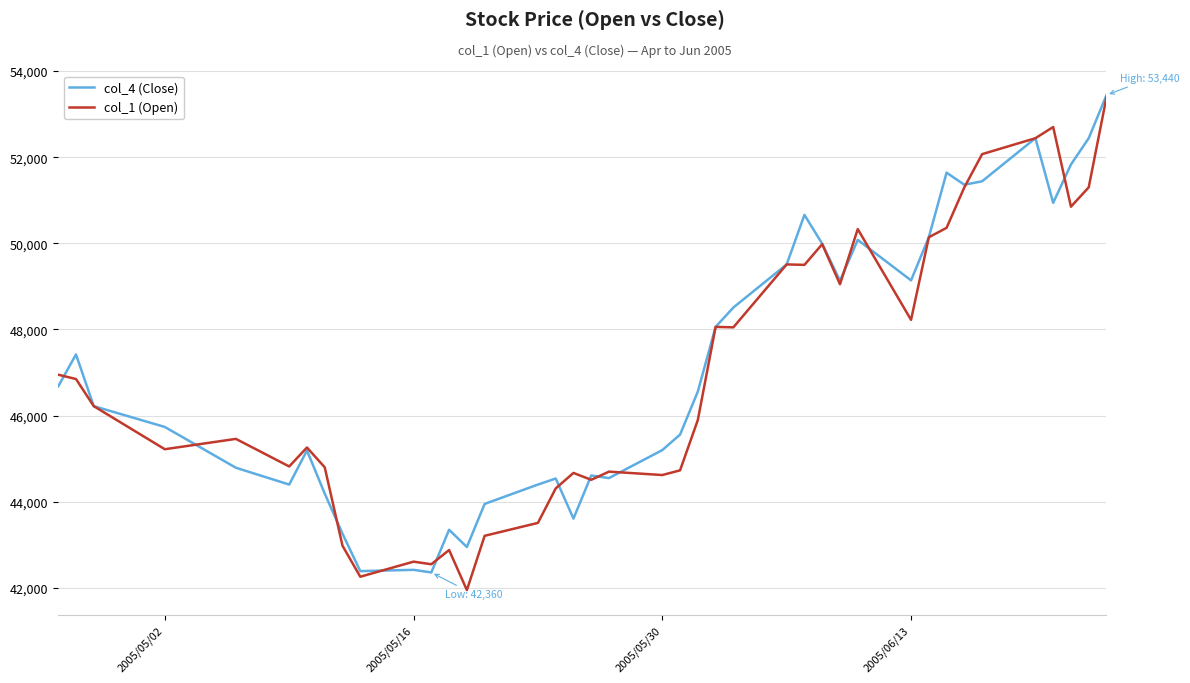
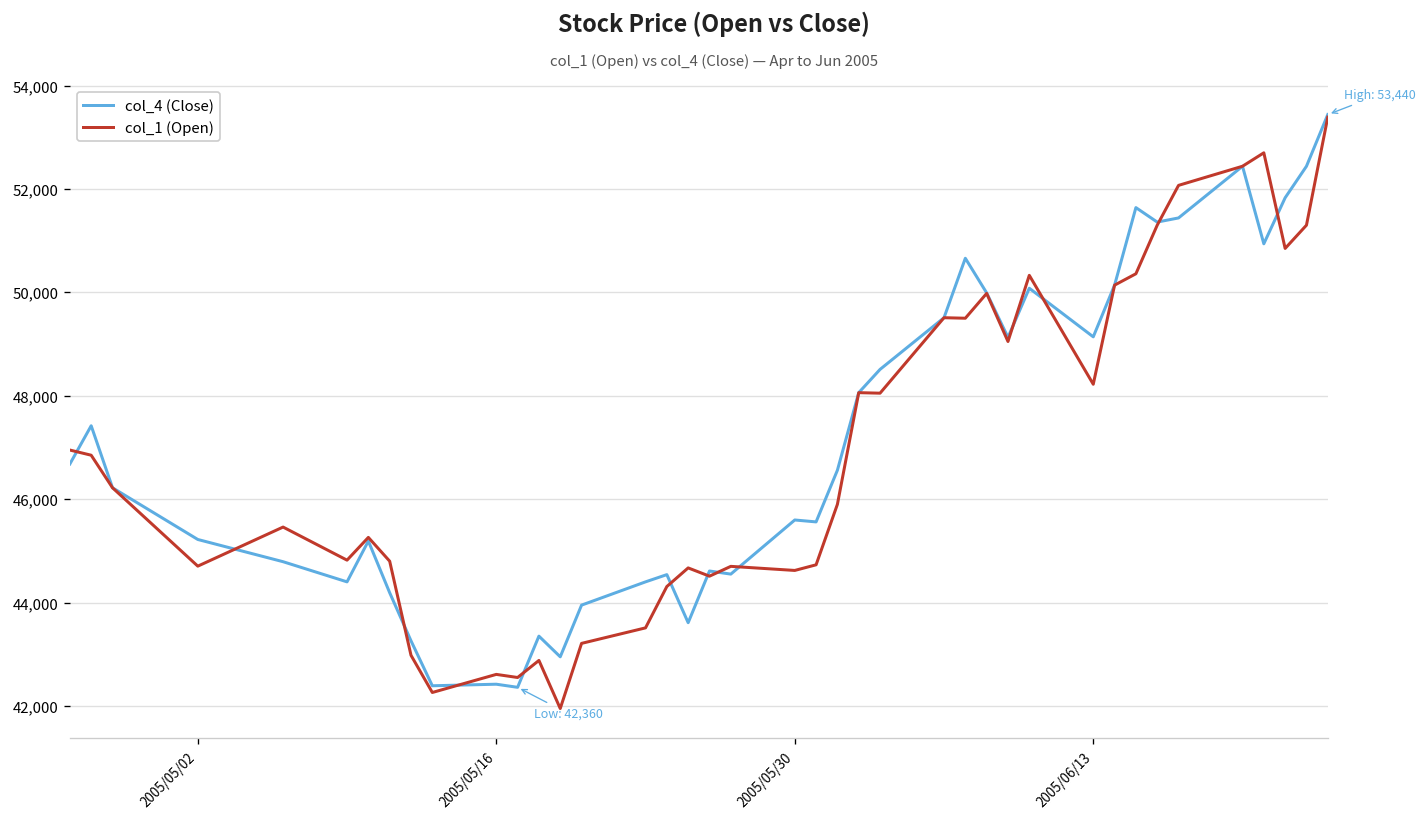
  {
    "col_4 (Close)": {
-     "2005/05/02": "45,700",
+     "2005/05/02": "45,200",
      "2005/05/16": "42,400",
-     "2005/05/30": "45,200",
+     "2005/05/30": "45,600",
      "2005/06/13": "49,100"
    },
    "col_1 (Open)": {
-     "2005/05/02": "45,200",
+     "2005/05/02": "44,700",
      "2005/05/16": "42,600",
      "2005/05/30": "44,600",
      "2005/06/13": "48,200"
    }
  }
